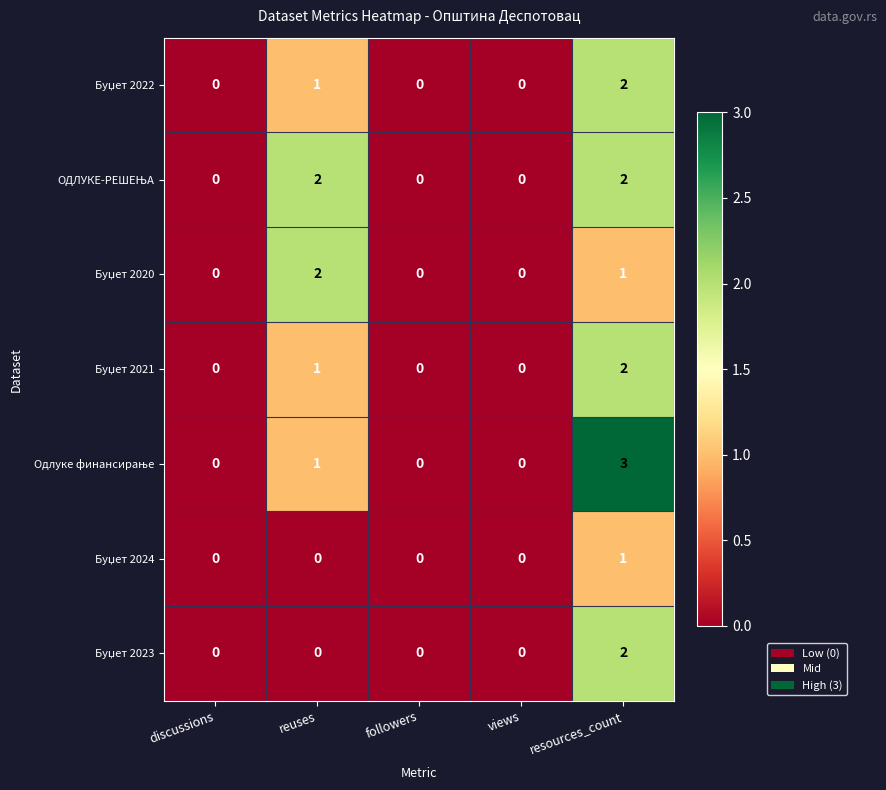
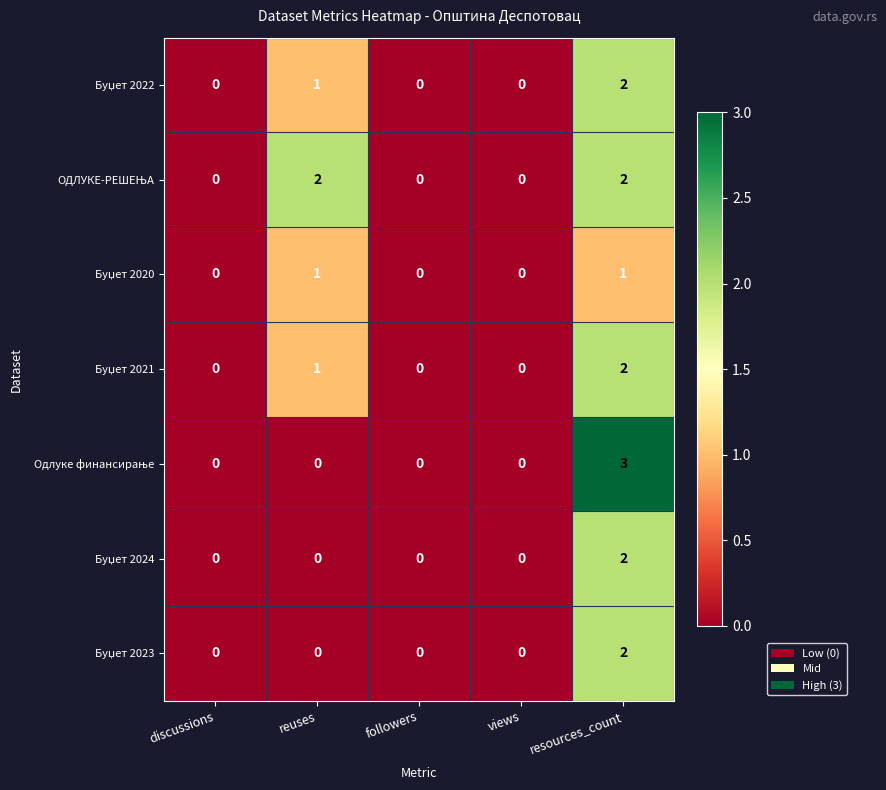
  {
    "Буџет 2022": {
      "discussions": 0,
      "reuses": 1,
      "followers": 0,
      "views": 0,
      "resources_count": 2
    },
    "ОДЛУКЕ-РЕШЕЊА": {
      "discussions": 0,
      "reuses": 2,
      "followers": 0,
      "views": 0,
      "resources_count": 2
    },
    "Буџет 2020": {
      "discussions": 0,
-     "reuses": 2,
+     "reuses": 1,
      "followers": 0,
      "views": 0,
      "resources_count": 1
    },
    "Буџет 2021": {
      "discussions": 0,
      "reuses": 1,
      "followers": 0,
      "views": 0,
      "resources_count": 2
    },
    "Одлуке финансирање": {
      "discussions": 0,
-     "reuses": 1,
+     "reuses": 0,
      "followers": 0,
      "views": 0,
      "resources_count": 3
    },
    "Буџет 2024": {
      "discussions": 0,
      "reuses": 0,
      "followers": 0,
      "views": 0,
-     "resources_count": 1
+     "resources_count": 2
    },
    "Буџет 2023": {
      "discussions": 0,
      "reuses": 0,
      "followers": 0,
      "views": 0,
      "resources_count": 2
    }
  }
